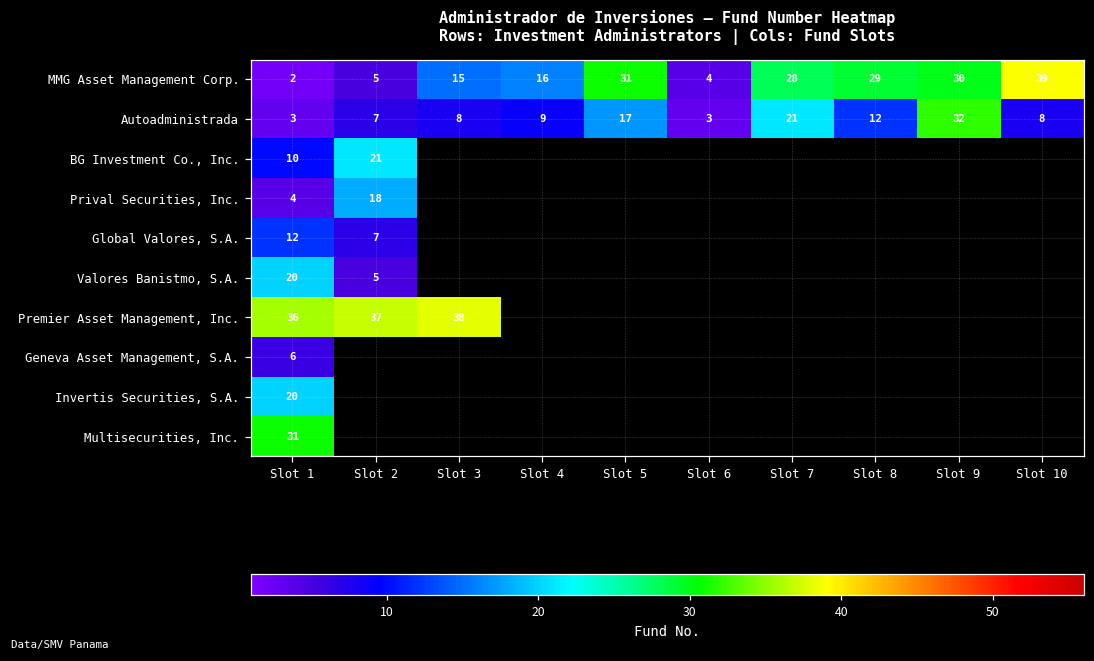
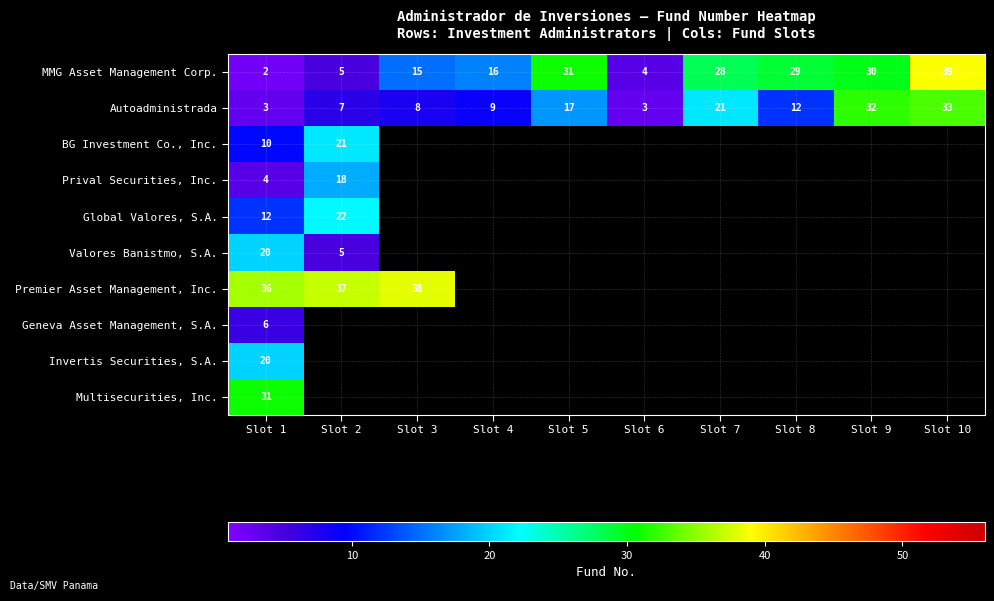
  {
    "MMG Asset Management Corp.": {
      "Slot 1": 2,
      "Slot 2": 5,
      "Slot 3": 15,
      "Slot 4": 16,
      "Slot 5": 31,
      "Slot 6": 4,
      "Slot 7": 28,
      "Slot 8": 29,
      "Slot 9": 30,
      "Slot 10": 39
    },
    "Autoadministrada": {
      "Slot 1": 3,
      "Slot 2": 7,
      "Slot 3": 8,
      "Slot 4": 9,
      "Slot 5": 17,
      "Slot 6": 3,
      "Slot 7": 21,
      "Slot 8": 12,
      "Slot 9": 32,
-     "Slot 10": 8
+     "Slot 10": 33
    },
    "BG Investment Co., Inc.": {
      "Slot 1": 10,
      "Slot 2": 21
    },
    "Prival Securities, Inc.": {
      "Slot 1": 4,
      "Slot 2": 18
    },
    "Global Valores, S.A.": {
      "Slot 1": 12,
-     "Slot 2": 7
+     "Slot 2": 22
    },
    "Valores Banistmo, S.A.": {
      "Slot 1": 20,
      "Slot 2": 5
    },
    "Premier Asset Management, Inc.": {
      "Slot 1": 36,
      "Slot 2": 37,
      "Slot 3": 38
    },
    "Geneva Asset Management, S.A.": {
      "Slot 1": 6
    },
    "Invertis Securities, S.A.": {
      "Slot 1": 20
    },
    "Multisecurities, Inc.": {
      "Slot 1": 31
    }
  }
